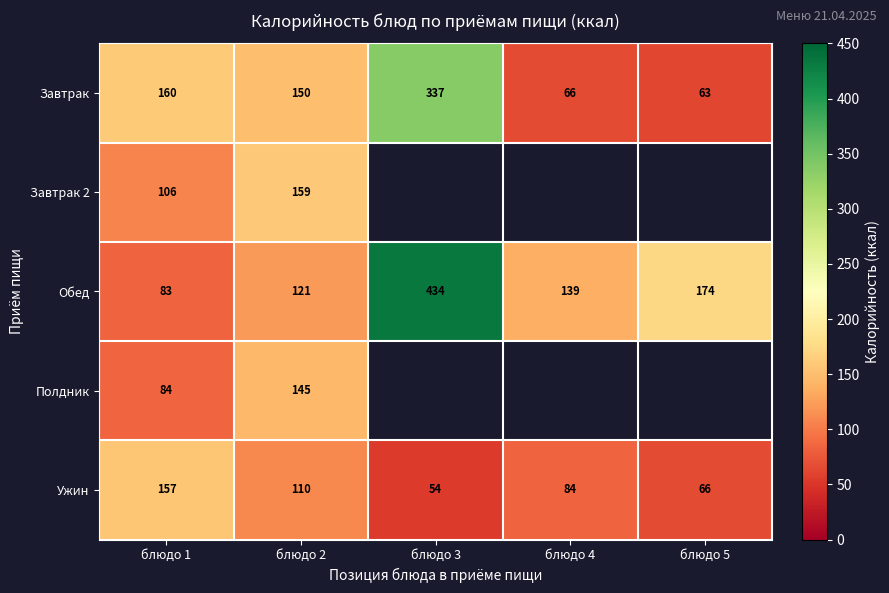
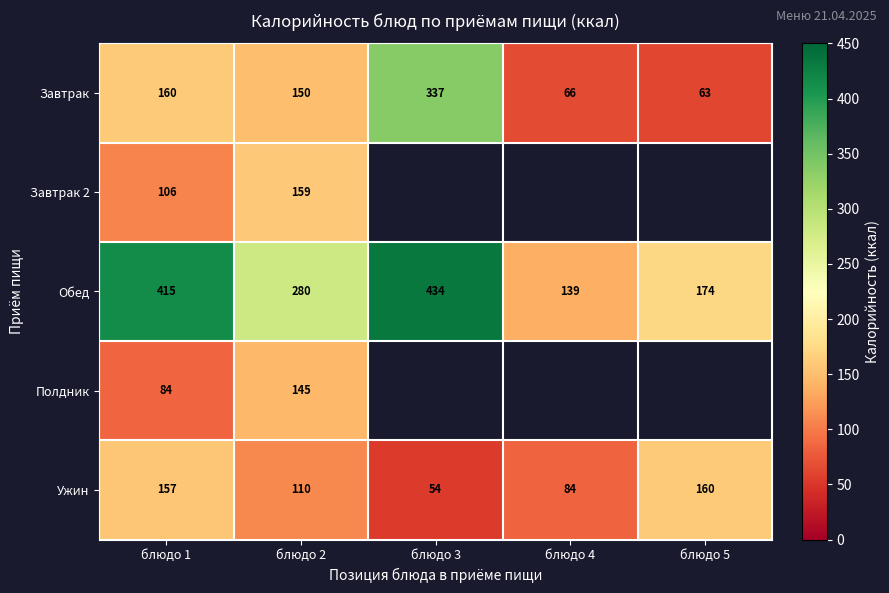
  {
    "Завтрак": {
      "блюдо 1": 160,
      "блюдо 2": 150,
      "блюдо 3": 337,
      "блюдо 4": 66,
      "блюдо 5": 63
    },
    "Завтрак 2": {
      "блюдо 1": 106,
      "блюдо 2": 159
    },
    "Обед": {
-     "блюдо 1": 83,
-     "блюдо 2": 121,
+     "блюдо 1": 415,
+     "блюдо 2": 280,
      "блюдо 3": 434,
      "блюдо 4": 139,
      "блюдо 5": 174
    },
    "Полдник": {
      "блюдо 1": 84,
      "блюдо 2": 145
    },
    "Ужин": {
      "блюдо 1": 157,
      "блюдо 2": 110,
      "блюдо 3": 54,
      "блюдо 4": 84,
-     "блюдо 5": 66
+     "блюдо 5": 160
    }
  }
